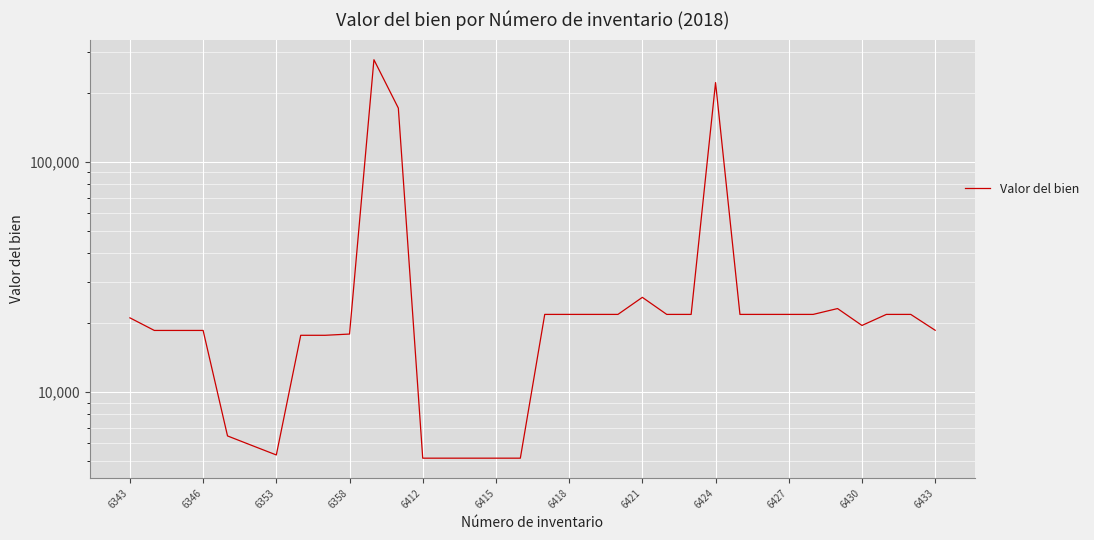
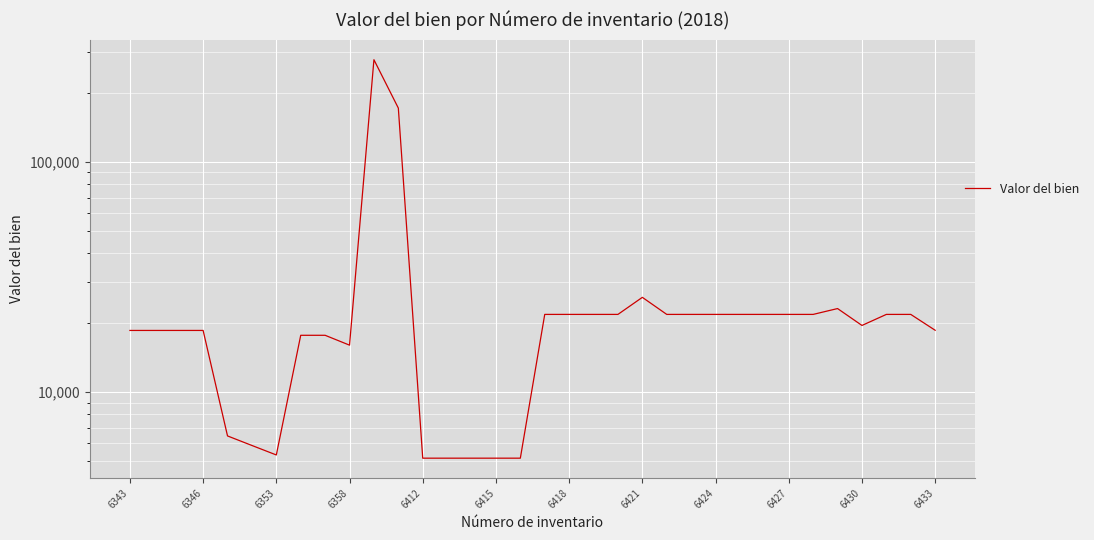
  {
-   "6343": "21,000",
+   "6343": "19,000",
    "6346": "19,000",
    "6353": "5,300",
-   "6358": "18,000",
+   "6358": "16,000",
    "6412": "5,200",
    "6415": "5,200",
    "6418": "22,000",
    "6421": "26,000",
-   "6424": "220,000",
+   "6424": "22,000",
    "6427": "22,000",
    "6430": "19,000",
    "6433": "19,000"
  }
